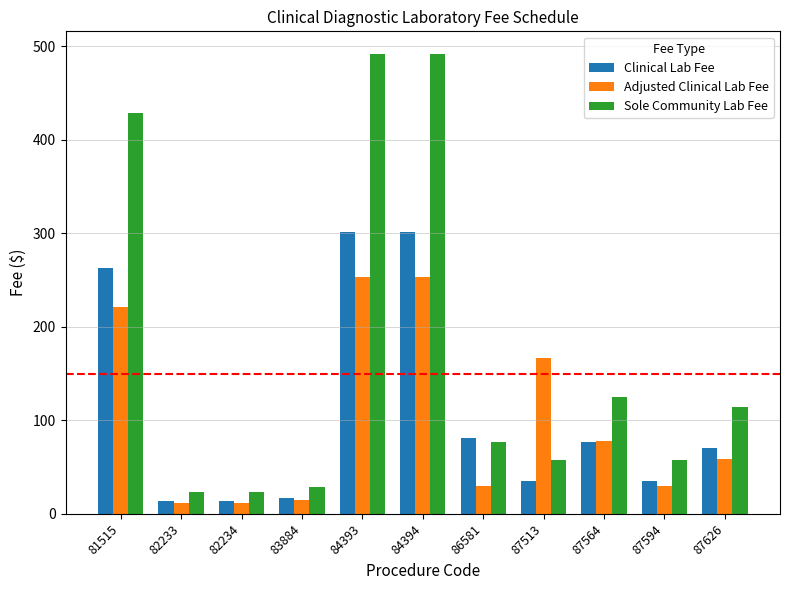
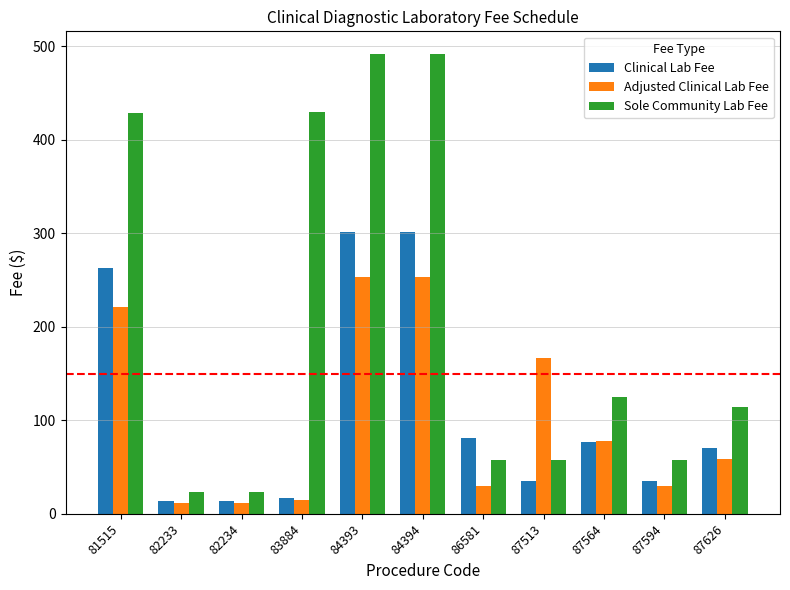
  {
    "Clinical Lab Fee": {
      "81515": 260,
      "82233": 10,
      "82234": 10,
      "83884": 20,
      "84393": 300,
      "84394": 300,
      "86581": 80,
      "87513": 40,
      "87564": 80,
      "87594": 40,
      "87626": 70
    },
    "Adjusted Clinical Lab Fee": {
      "81515": 220,
      "82233": 10,
      "82234": 10,
      "83884": 10,
      "84393": 250,
      "84394": 250,
      "86581": 30,
      "87513": 170,
      "87564": 80,
      "87594": 30,
      "87626": 60
    },
    "Sole Community Lab Fee": {
      "81515": 430,
      "82233": 20,
      "82234": 20,
-     "83884": 30,
+     "83884": 430,
      "84393": 490,
      "84394": 490,
-     "86581": 80,
+     "86581": 60,
      "87513": 60,
      "87564": 130,
      "87594": 60,
      "87626": 110
    }
  }
